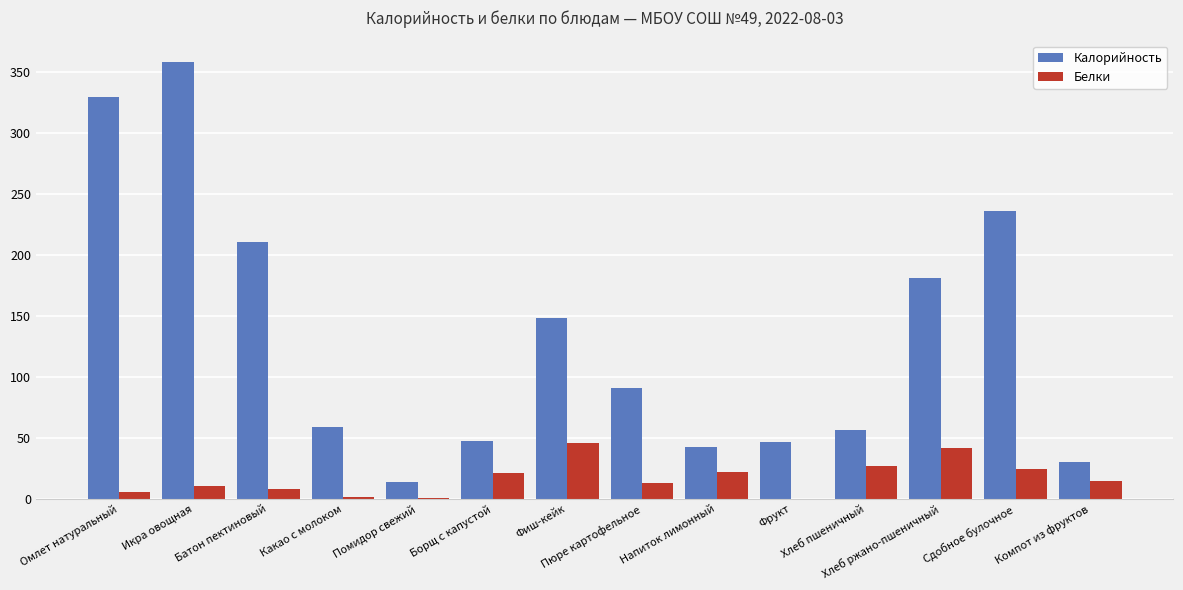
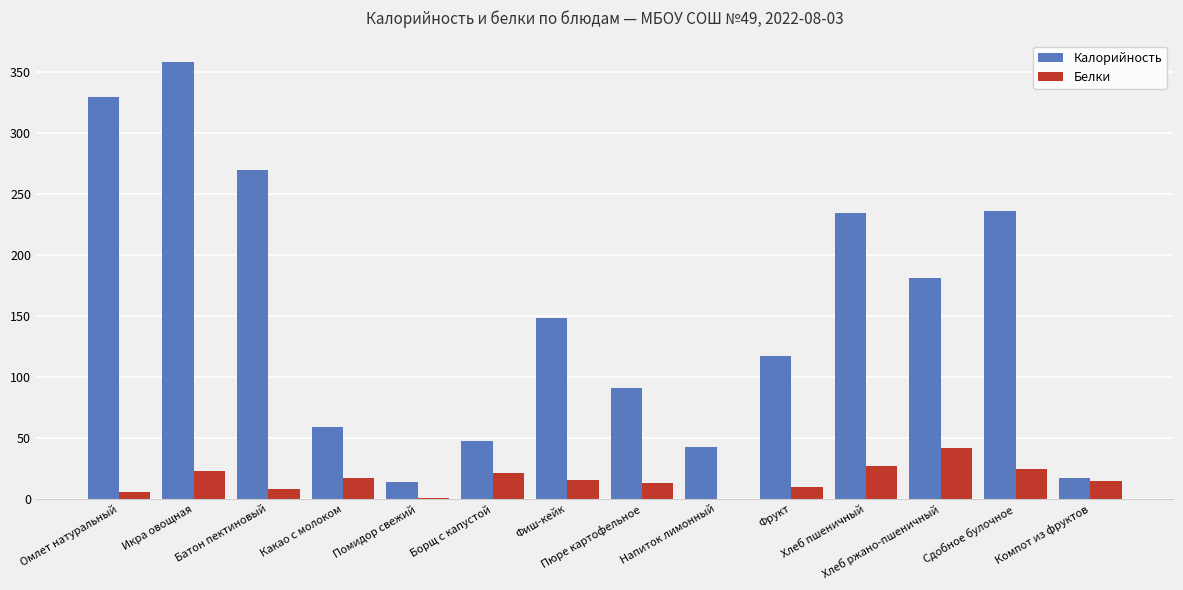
  {
    "Калорийность": {
      "Омлет натуральный": 330,
      "Икра овощная": 358,
-     "Батон пектиновый": 211,
+     "Батон пектиновый": 270,
      "Какао с молоком": 59,
      "Помидор свежий": 14,
      "Борщ с капустой": 47,
      "Фиш-кейк": 149,
      "Пюре картофельное": 91,
      "Напиток лимонный": 43,
-     "Фрукт": 47,
-     "Хлеб пшеничный": 57,
+     "Фрукт": 117,
+     "Хлеб пшеничный": 235,
      "Хлеб ржано-пшеничный": 181,
      "Сдобное булочное": 236,
-     "Компот из фруктов": 30
+     "Компот из фруктов": 18
    },
    "Белки": {
      "Омлет натуральный": 6,
-     "Икра овощная": 11,
+     "Икра овощная": 23,
      "Батон пектиновый": 8,
-     "Какао с молоком": 2,
+     "Какао с молоком": 18,
      "Борщ с капустой": 22,
-     "Фиш-кейк": 46,
+     "Фиш-кейк": 16,
      "Пюре картофельное": 13,
-     "Напиток лимонный": 22,
-     "Фрукт": 0,
+     "Напиток лимонный": 0,
+     "Фрукт": 10,
      "Хлеб пшеничный": 27,
      "Хлеб ржано-пшеничный": 42,
      "Сдобное булочное": 25,
      "Компот из фруктов": 15
    }
  }
